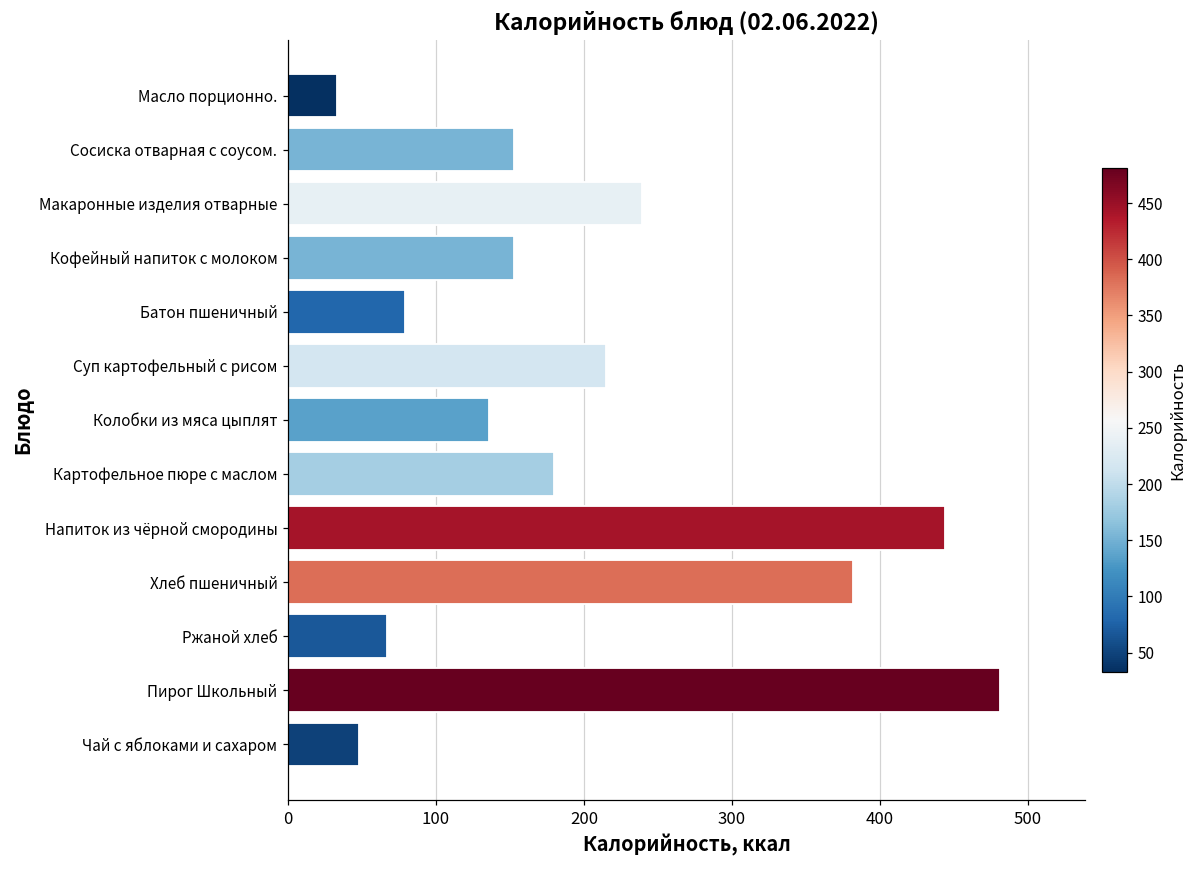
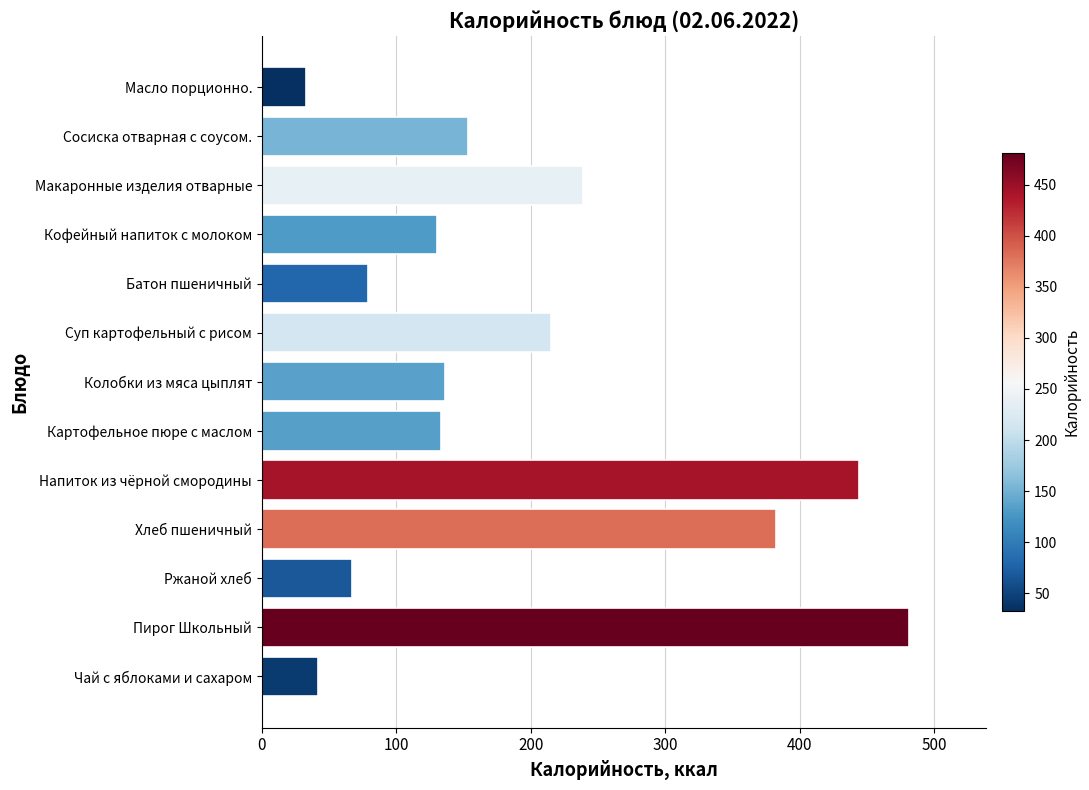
  {
    "Масло порционно.": 33,
    "Сосиска отварная с соусом.": 153,
    "Макаронные изделия отварные": 239,
-   "Кофейный напиток с молоком": 153,
+   "Кофейный напиток с молоком": 130,
    "Батон пшеничный": 79,
    "Суп картофельный с рисом": 215,
    "Колобки из мяса цыплят": 136,
-   "Картофельное пюре с маслом": 180,
+   "Картофельное пюре с маслом": 133,
    "Напиток из чёрной смородины": 444,
    "Хлеб пшеничный": 382,
    "Ржаной хлеб": 67,
    "Пирог Школьный": 481,
-   "Чай с яблоками и сахаром": 48
+   "Чай с яблоками и сахаром": 42
  }
